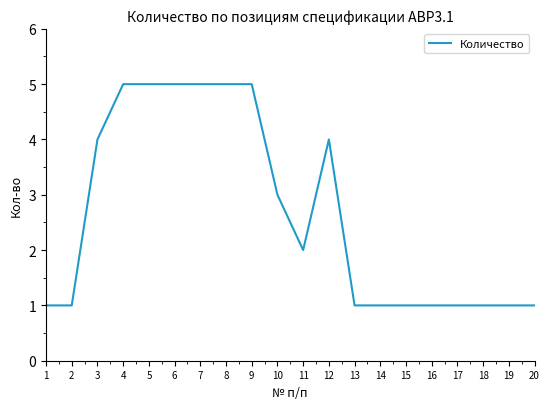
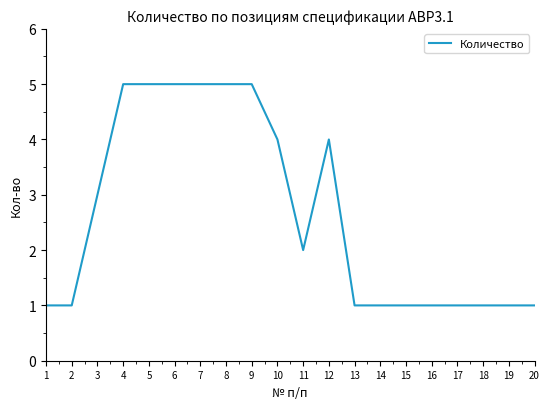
  {
    "1": 1,
    "2": 1,
-   "3": 4,
+   "3": 3,
    "4": 5,
    "5": 5,
    "6": 5,
    "7": 5,
    "8": 5,
    "9": 5,
-   "10": 3,
+   "10": 4,
    "11": 2,
    "12": 4,
    "13": 1,
    "14": 1,
    "15": 1,
    "16": 1,
    "17": 1,
    "18": 1,
    "19": 1,
    "20": 1
  }
